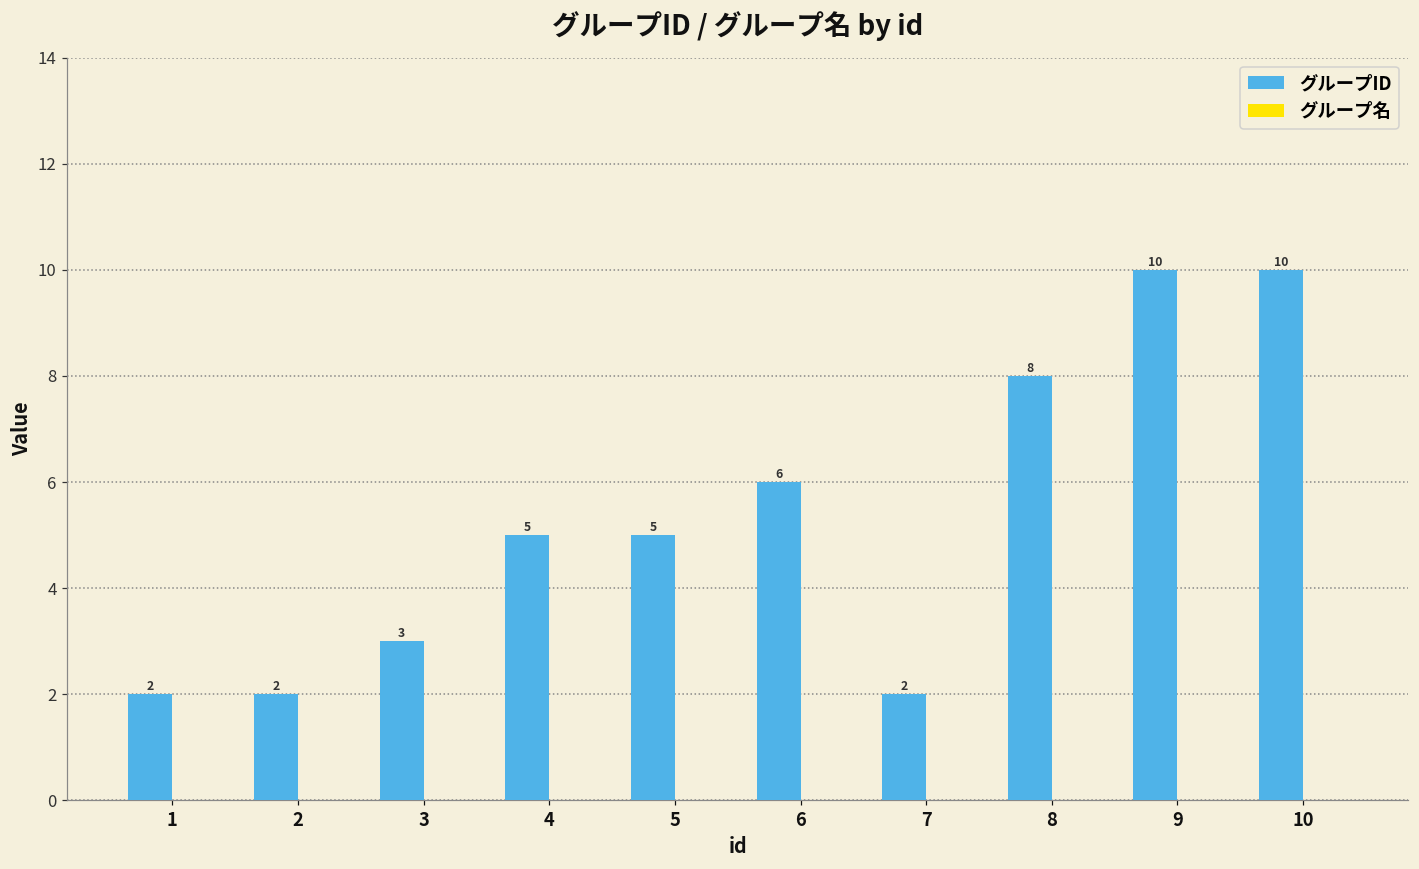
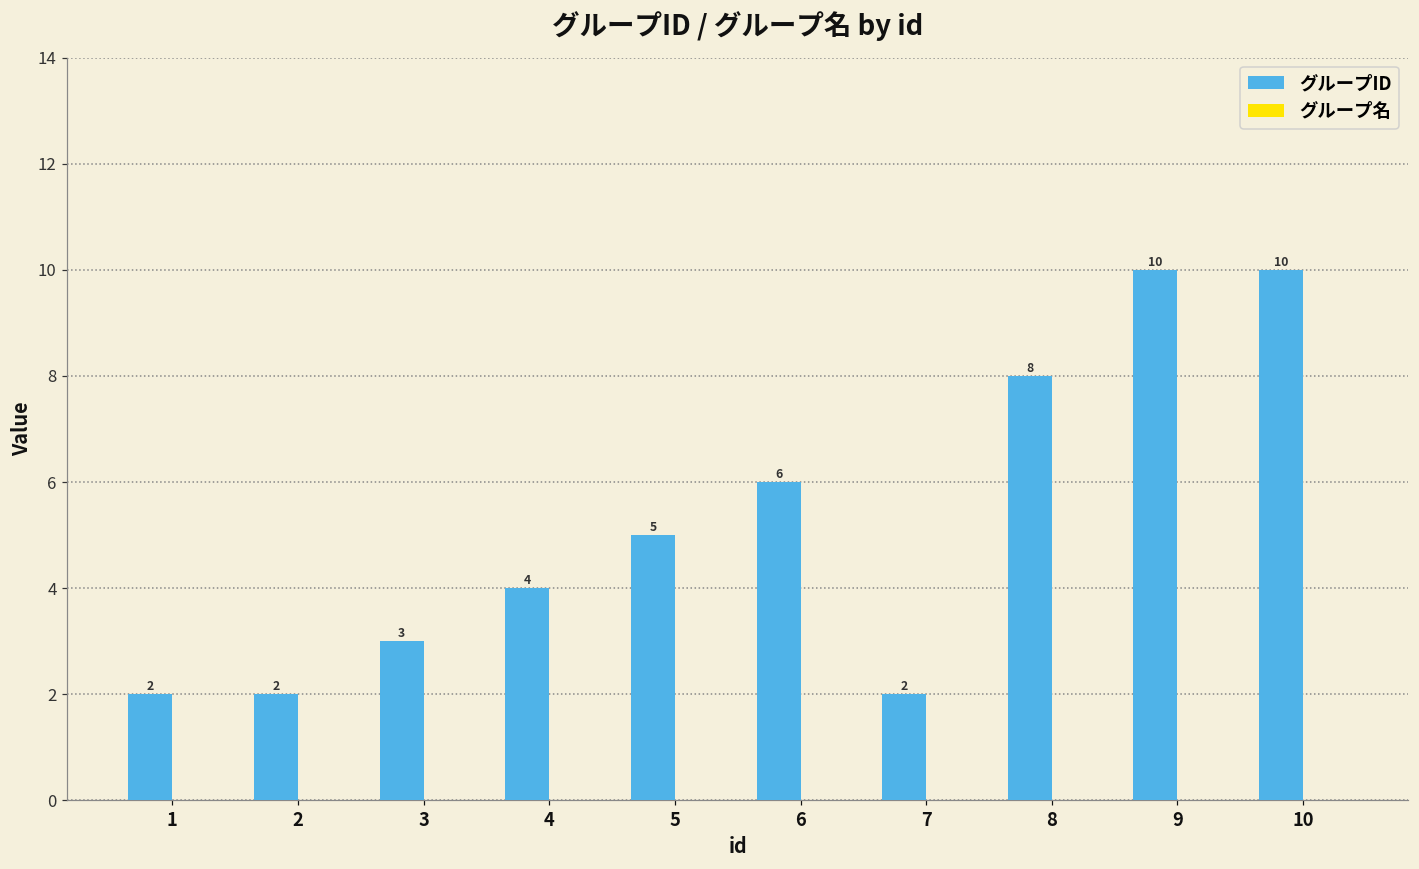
  {
    "グループID": {
      "1": 2,
      "2": 2,
      "3": 3,
-     "4": 5,
+     "4": 4,
      "5": 5,
      "6": 6,
      "7": 2,
      "8": 8,
      "9": 10,
      "10": 10
    },
    "グループ名": {
      "1": 0.0,
      "2": 0.0,
      "3": 0.0,
      "4": 0.0,
      "5": 0.0,
      "6": 0.0,
      "7": 0.0,
      "8": 0.0,
      "9": 0.0,
      "10": 0.0
    }
  }
